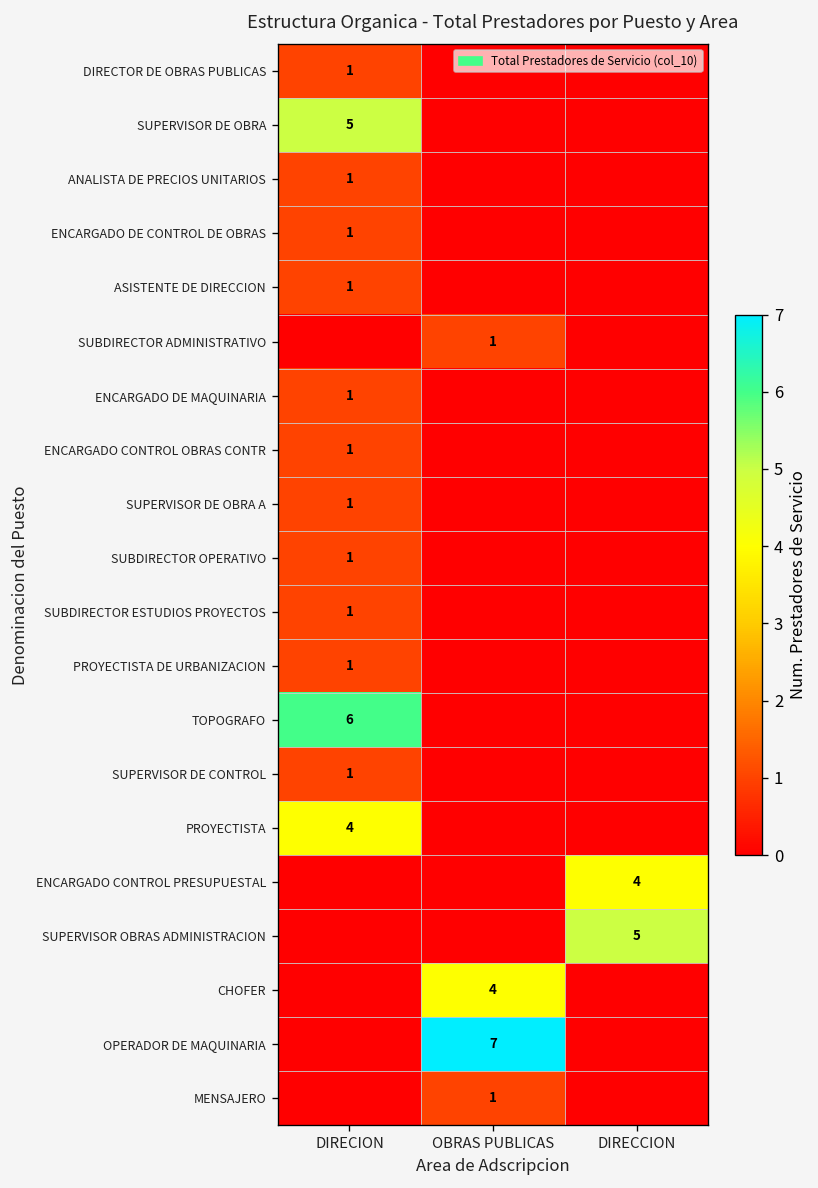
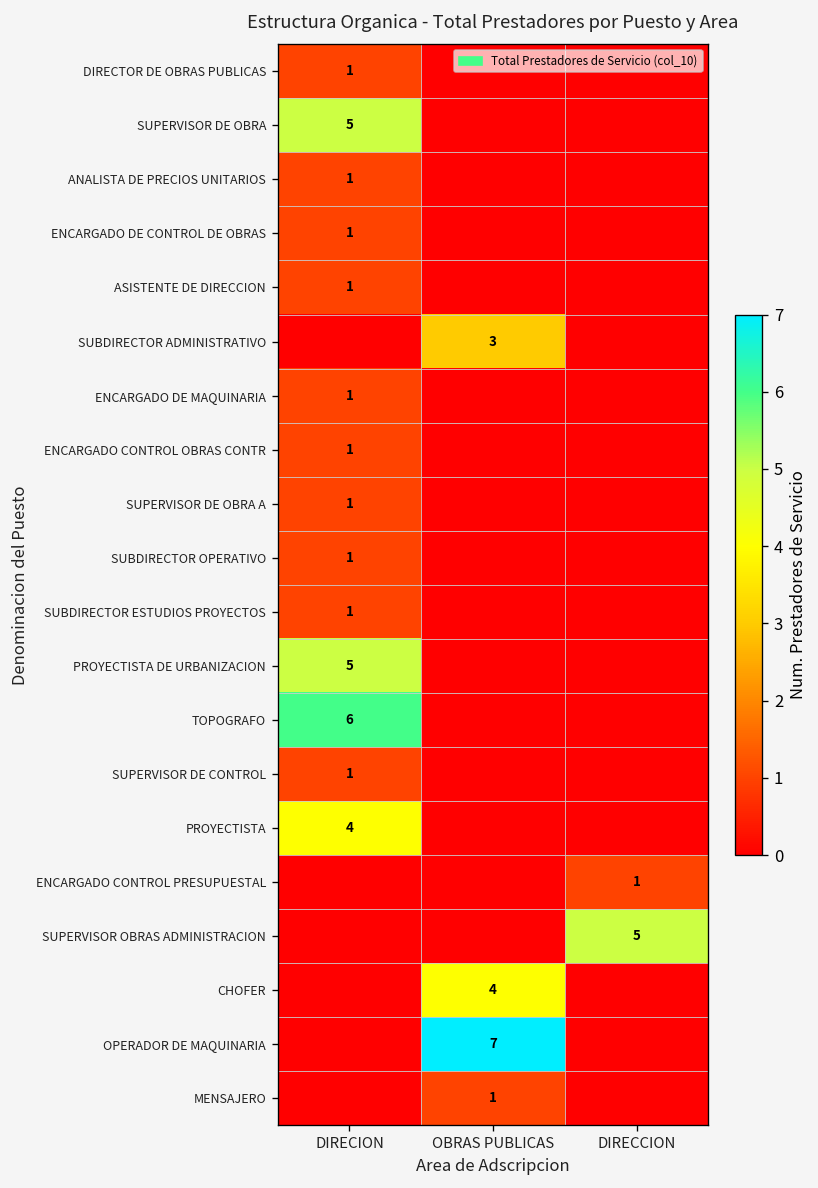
  {
    "DIRECTOR DE OBRAS PUBLICAS": {
      "DIRECION": 1
    },
    "SUPERVISOR DE OBRA": {
      "DIRECION": 5
    },
    "ANALISTA DE PRECIOS UNITARIOS": {
      "DIRECION": 1
    },
    "ENCARGADO DE CONTROL DE OBRAS": {
      "DIRECION": 1
    },
    "ASISTENTE DE DIRECCION": {
      "DIRECION": 1
    },
    "SUBDIRECTOR ADMINISTRATIVO": {
-     "OBRAS PUBLICAS": 1
+     "OBRAS PUBLICAS": 3
    },
    "ENCARGADO DE MAQUINARIA": {
      "DIRECION": 1
    },
    "ENCARGADO CONTROL OBRAS CONTR": {
      "DIRECION": 1
    },
    "SUPERVISOR DE OBRA A": {
      "DIRECION": 1
    },
    "SUBDIRECTOR OPERATIVO": {
      "DIRECION": 1
    },
    "SUBDIRECTOR ESTUDIOS PROYECTOS": {
      "DIRECION": 1
    },
    "PROYECTISTA DE URBANIZACION": {
-     "DIRECION": 1
+     "DIRECION": 5
    },
    "TOPOGRAFO": {
      "DIRECION": 6
    },
    "SUPERVISOR DE CONTROL": {
      "DIRECION": 1
    },
    "PROYECTISTA": {
      "DIRECION": 4
    },
    "ENCARGADO CONTROL PRESUPUESTAL": {
-     "DIRECCION": 4
+     "DIRECCION": 1
    },
    "SUPERVISOR OBRAS ADMINISTRACION": {
      "DIRECCION": 5
    },
    "CHOFER": {
      "OBRAS PUBLICAS": 4
    },
    "OPERADOR DE MAQUINARIA": {
      "OBRAS PUBLICAS": 7
    },
    "MENSAJERO": {
      "OBRAS PUBLICAS": 1
    }
  }
